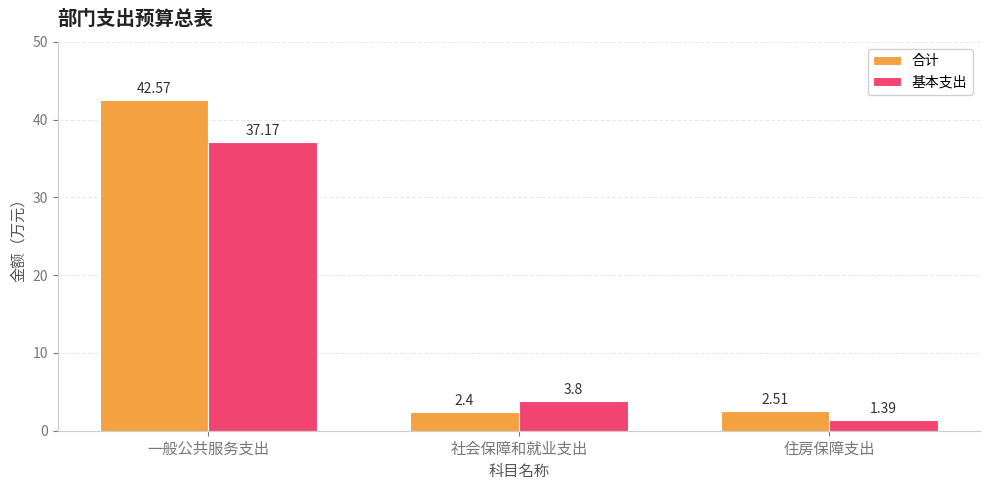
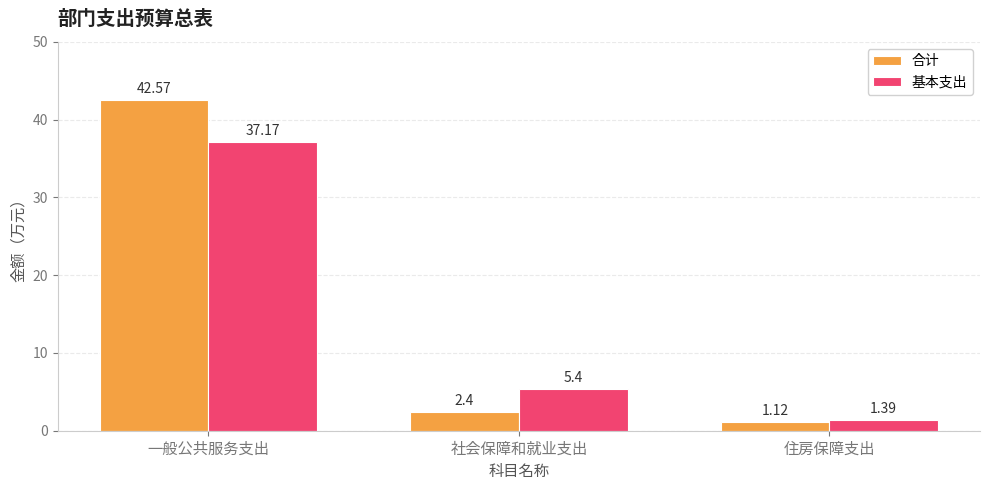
  {
    "合计": {
      "一般公共服务支出": 42.57,
      "社会保障和就业支出": 2.4,
-     "住房保障支出": 2.51
+     "住房保障支出": 1.12
    },
    "基本支出": {
      "一般公共服务支出": 37.17,
-     "社会保障和就业支出": 3.8,
+     "社会保障和就业支出": 5.4,
      "住房保障支出": 1.39
    }
  }
